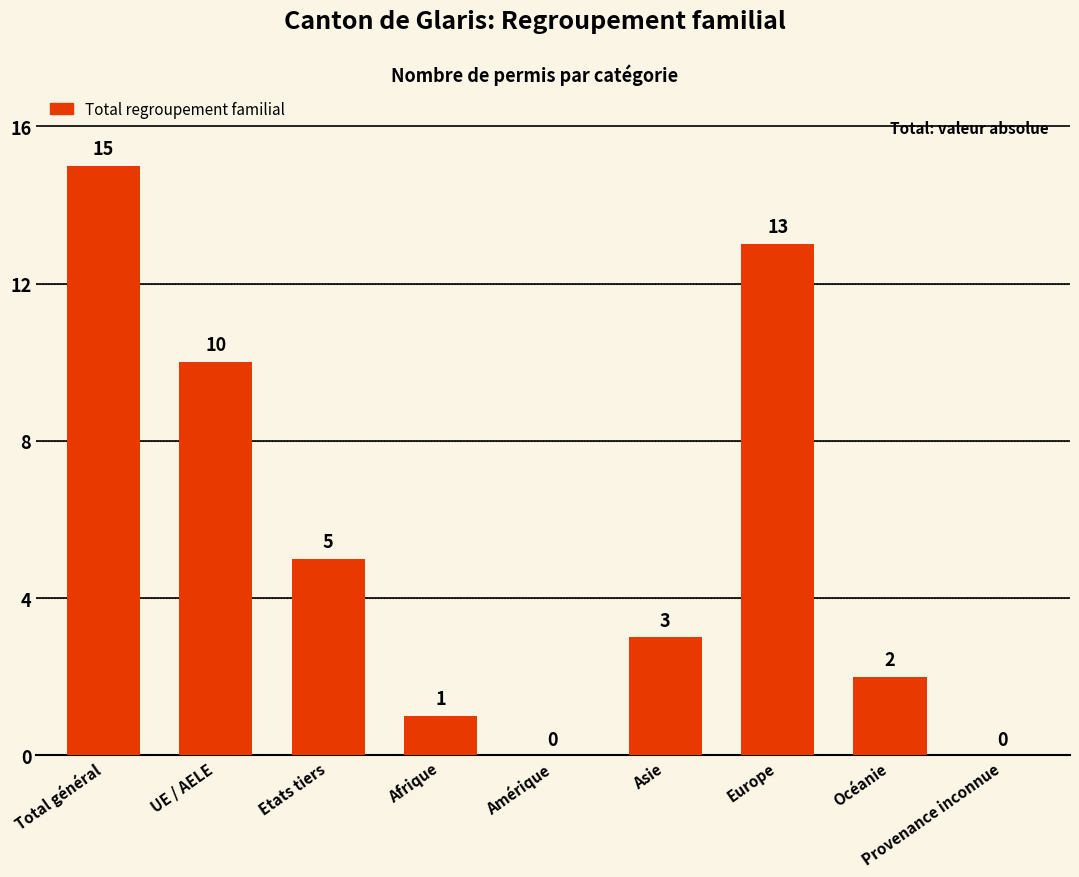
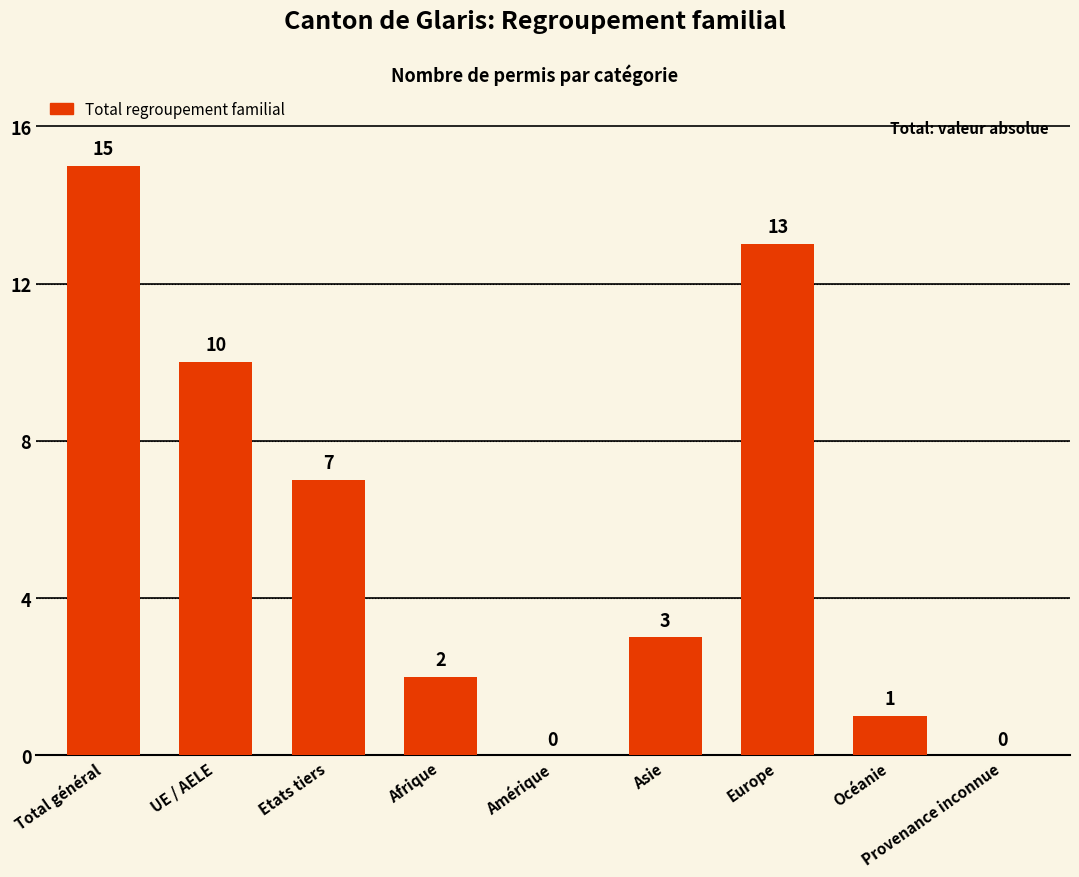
  {
    "Total général": 15,
    "UE / AELE": 10,
-   "Etats tiers": 5,
-   "Afrique": 1,
+   "Etats tiers": 7,
+   "Afrique": 2,
    "Amérique": 0,
    "Asie": 3,
    "Europe": 13,
-   "Océanie": 2,
+   "Océanie": 1,
    "Provenance inconnue": 0
  }
